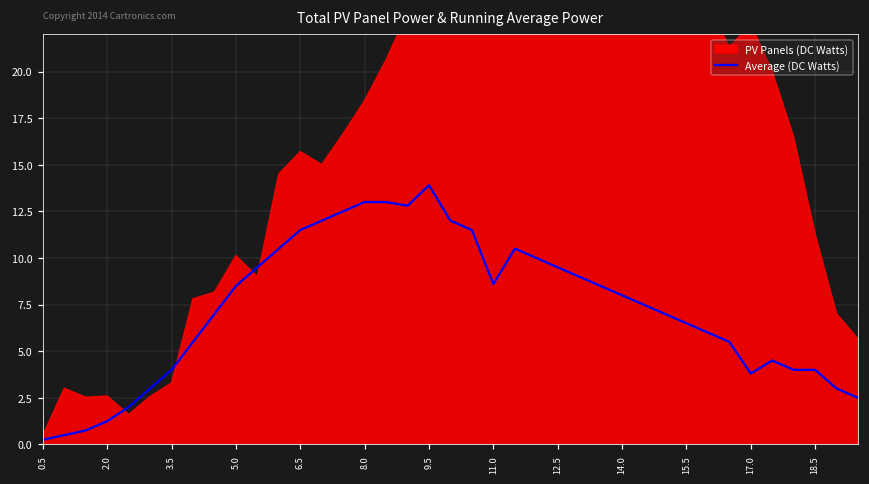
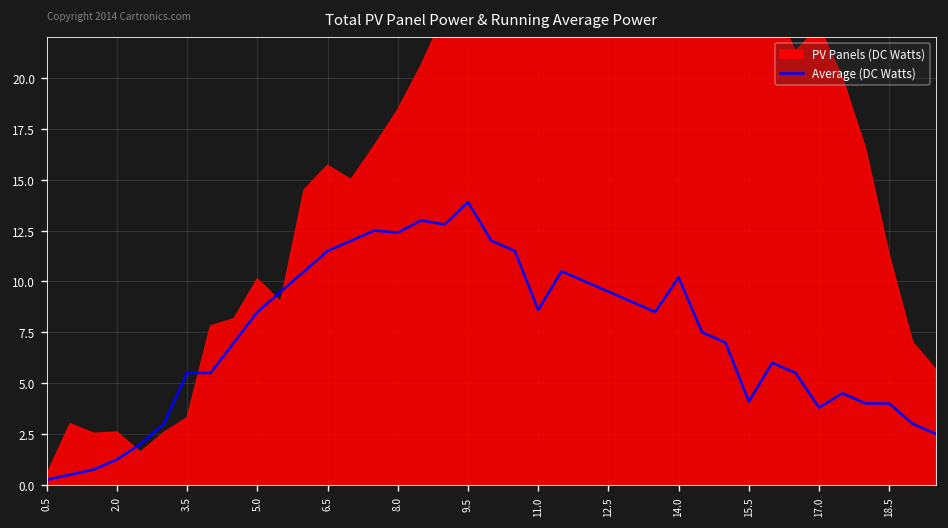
  {
    "Average (DC Watts)": {
      "0.5": 0.3,
      "2.0": 1.3,
-     "3.5": 4.0,
+     "3.5": 5.5,
      "5.0": 8.5,
      "6.5": 11.5,
-     "8.0": 13.0,
+     "8.0": 12.4,
      "9.5": 13.9,
      "11.0": 8.6,
      "12.5": 9.5,
-     "14.0": 8.0,
-     "15.5": 6.5,
+     "14.0": 10.2,
+     "15.5": 4.1,
      "17.0": 3.8,
      "18.5": 4.0
    },
    "PV Panels (DC Watts)": {
      "0.5": 0.5,
      "2.0": 2.6,
      "3.5": 3.3,
      "5.0": 10.1,
      "6.5": 15.7,
      "8.0": 18.4,
      "18.5": 11.3
    }
  }
